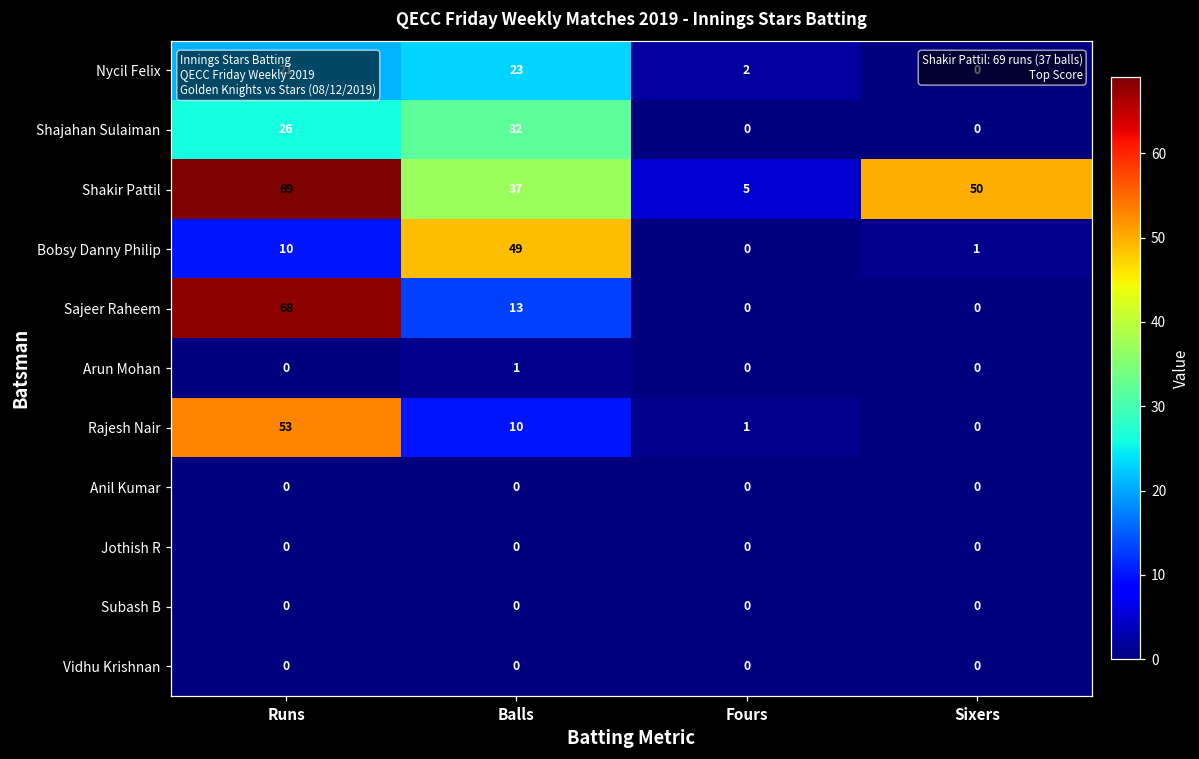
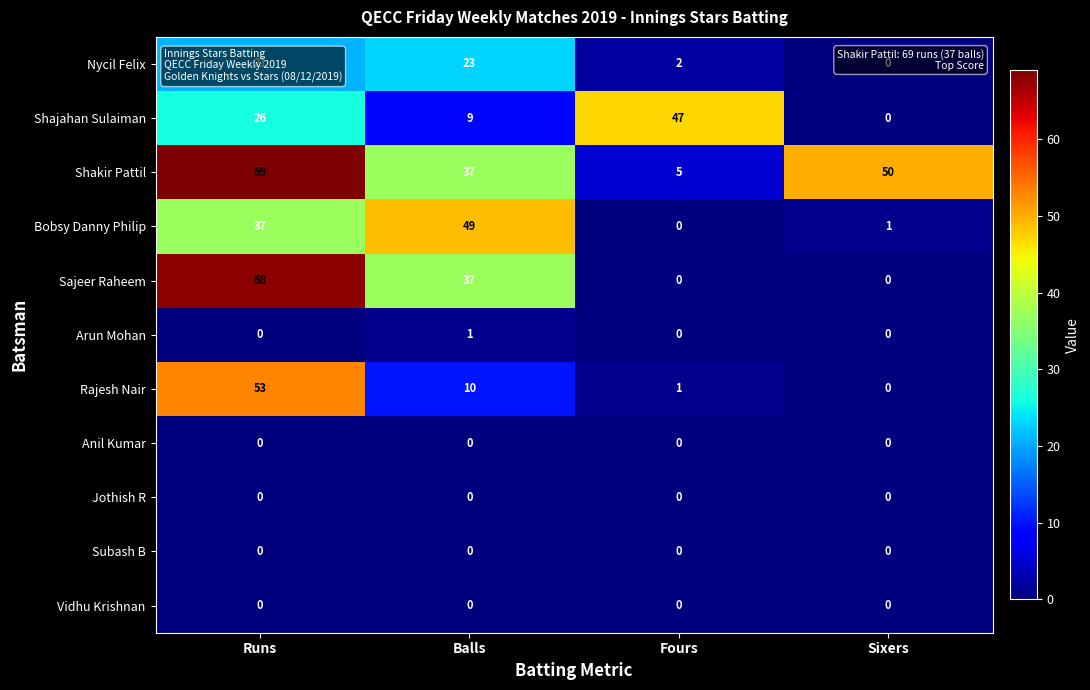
  {
    "Nycil Felix": {
      "Balls": 23,
      "Fours": 2
    },
    "Shajahan Sulaiman": {
      "Runs": 26,
-     "Balls": 32,
-     "Fours": 0,
+     "Balls": 9,
+     "Fours": 47,
      "Sixers": 0
    },
    "Shakir Pattil": {
      "Runs": 69,
      "Balls": 37,
      "Fours": 5,
      "Sixers": 50
    },
    "Bobsy Danny Philip": {
-     "Runs": 10,
+     "Runs": 37,
      "Balls": 49,
      "Fours": 0,
      "Sixers": 1
    },
    "Sajeer Raheem": {
      "Runs": 68,
-     "Balls": 13,
+     "Balls": 37,
      "Fours": 0,
      "Sixers": 0
    },
    "Arun Mohan": {
      "Runs": 0,
      "Balls": 1,
      "Fours": 0,
      "Sixers": 0
    },
    "Rajesh Nair": {
      "Runs": 53,
      "Balls": 10,
      "Fours": 1,
      "Sixers": 0
    },
    "Anil Kumar": {
      "Runs": 0,
      "Balls": 0,
      "Fours": 0,
      "Sixers": 0
    },
    "Jothish R": {
      "Runs": 0,
      "Balls": 0,
      "Fours": 0,
      "Sixers": 0
    },
    "Subash B": {
      "Runs": 0,
      "Balls": 0,
      "Fours": 0,
      "Sixers": 0
    },
    "Vidhu Krishnan": {
      "Runs": 0,
      "Balls": 0,
      "Fours": 0,
      "Sixers": 0
    }
  }
